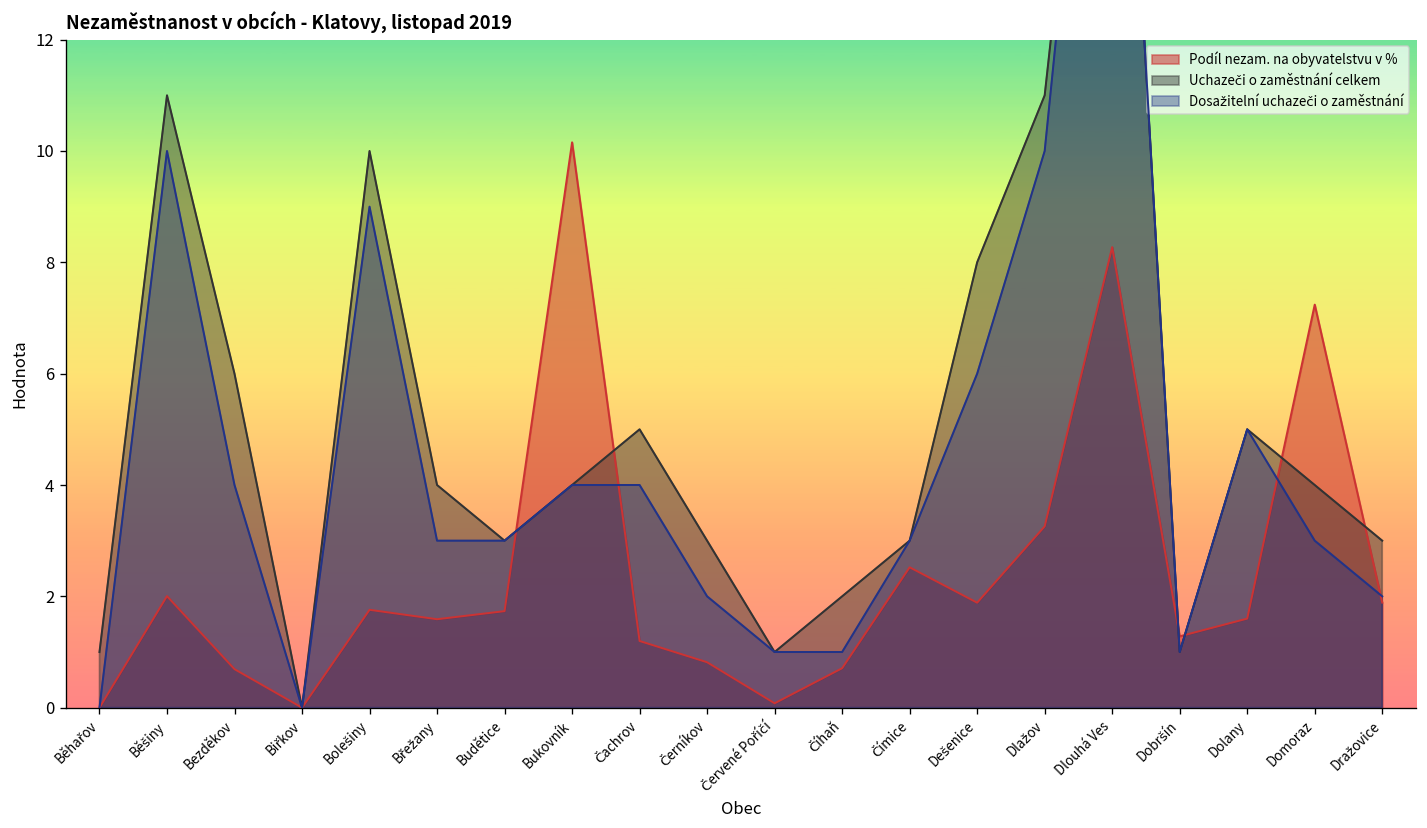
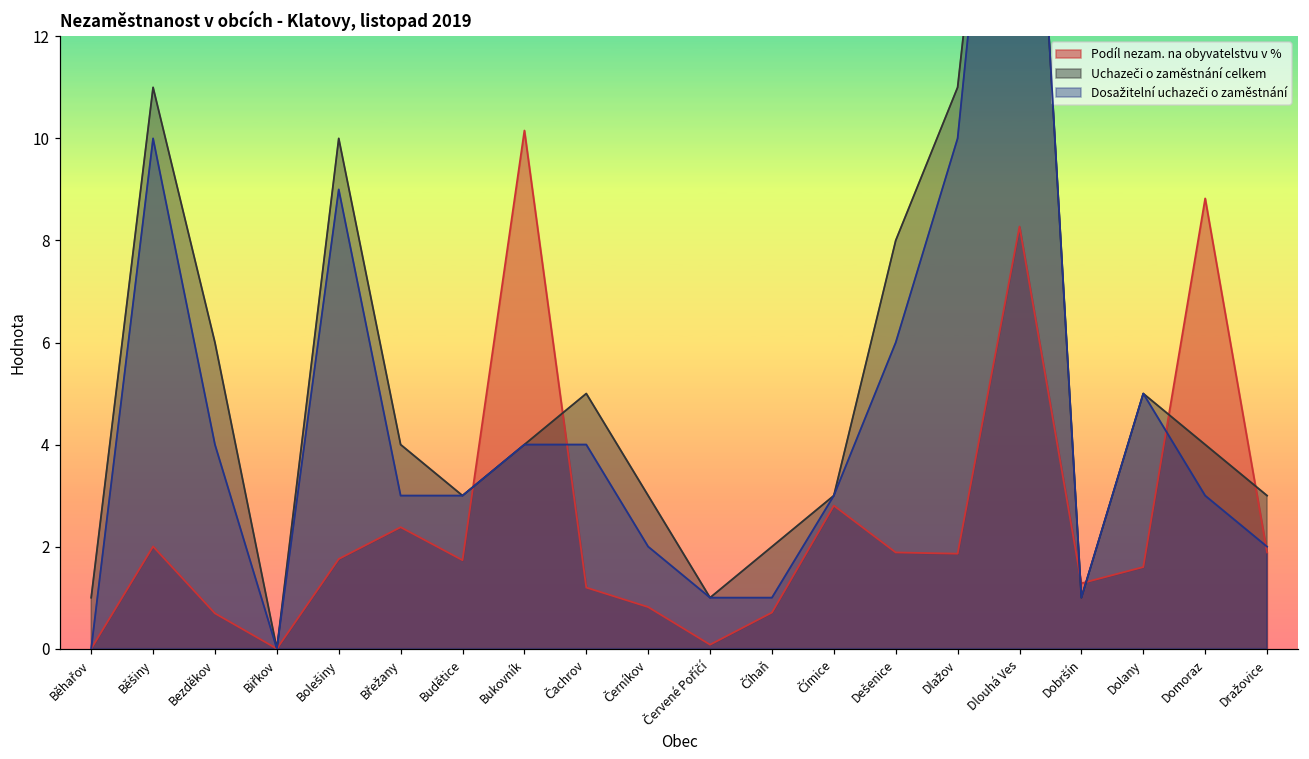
  {
    "Podíl nezam. na obyvatelstvu v %": {
      "Běšiny": 2.0,
      "Bezděkov": 0.7,
      "Bolešiny": 1.8,
-     "Břežany": 1.6,
+     "Břežany": 2.4,
      "Budětice": 1.7,
      "Bukovník": 10.2,
      "Čachrov": 1.2,
      "Černíkov": 0.8,
      "Červené Poříčí": 0.1,
      "Číhaň": 0.7,
-     "Čímice": 2.5,
+     "Čímice": 2.8,
      "Dešenice": 1.9,
-     "Dlažov": 3.3,
+     "Dlažov": 1.9,
      "Dlouhá Ves": 8.3,
      "Dobršín": 1.3,
      "Dolany": 1.6,
-     "Domoraz": 7.2,
+     "Domoraz": 8.8,
      "Dražovice": 1.9
    }
  }
